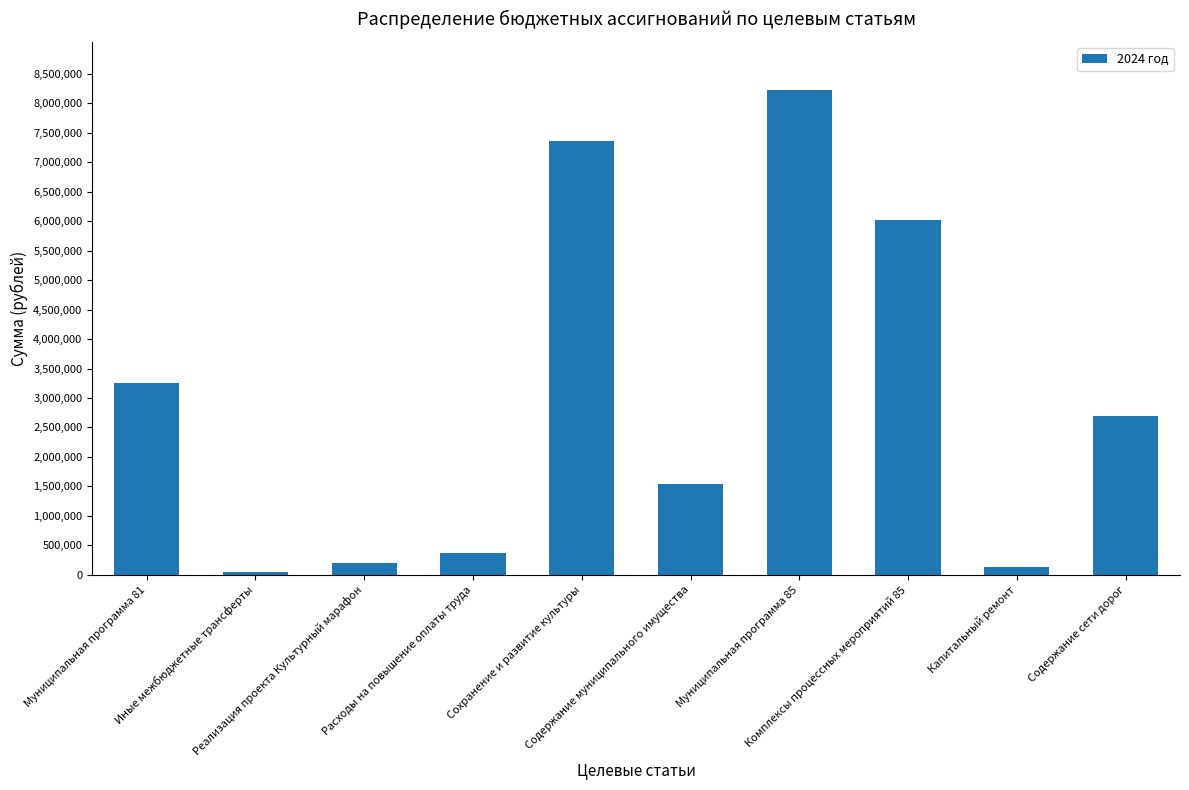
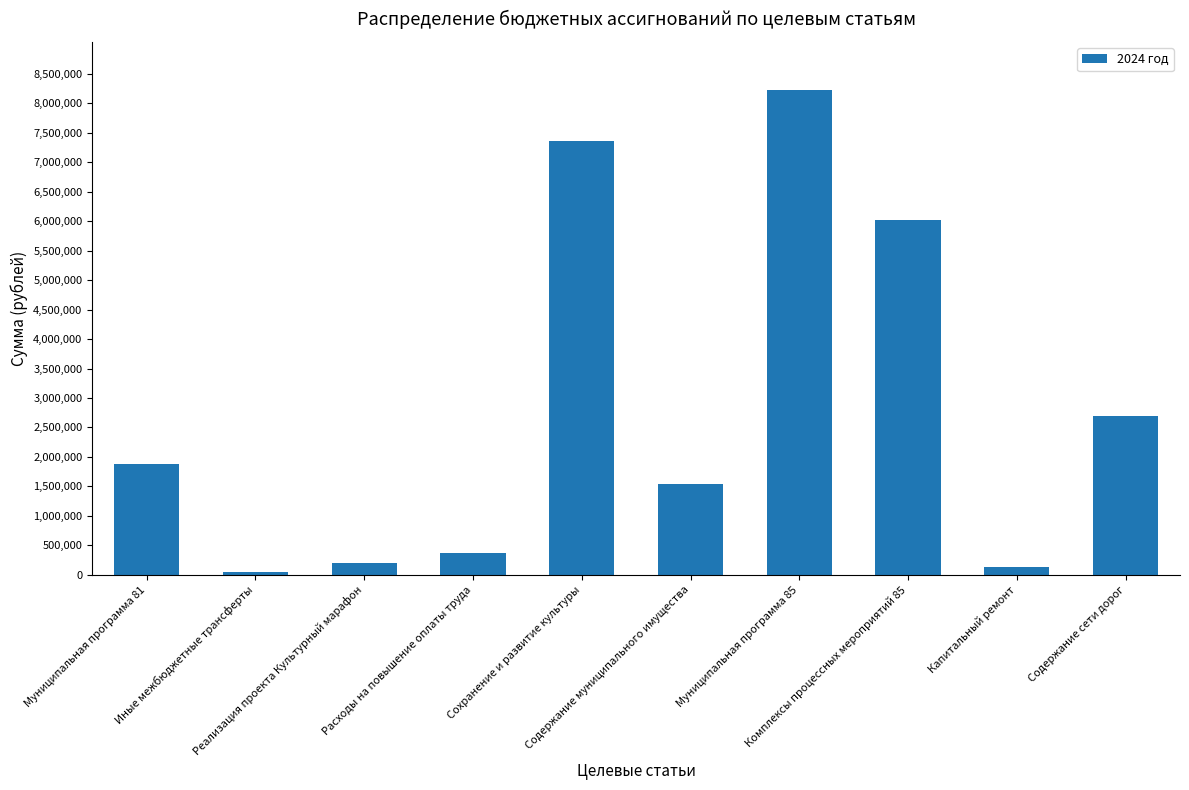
  {
-   "Муниципальная программа 81": "3,200,000",
+   "Муниципальная программа 81": "1,900,000",
    "Реализация проекта Культурный марафон": "200,000",
    "Расходы на повышение оплаты труда": "400,000",
    "Сохранение и развитие культуры": "7,400,000",
    "Содержание муниципального имущества": "1,500,000",
    "Муниципальная программа 85": "8,200,000",
    "Комплексы процессных мероприятий 85": "6,000,000",
    "Капитальный ремонт": "100,000",
    "Содержание сети дорог": "2,700,000"
  }
